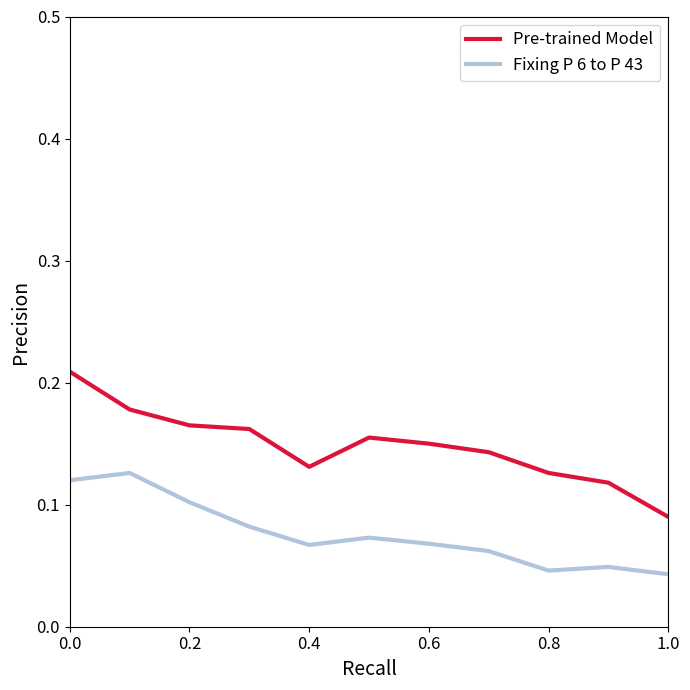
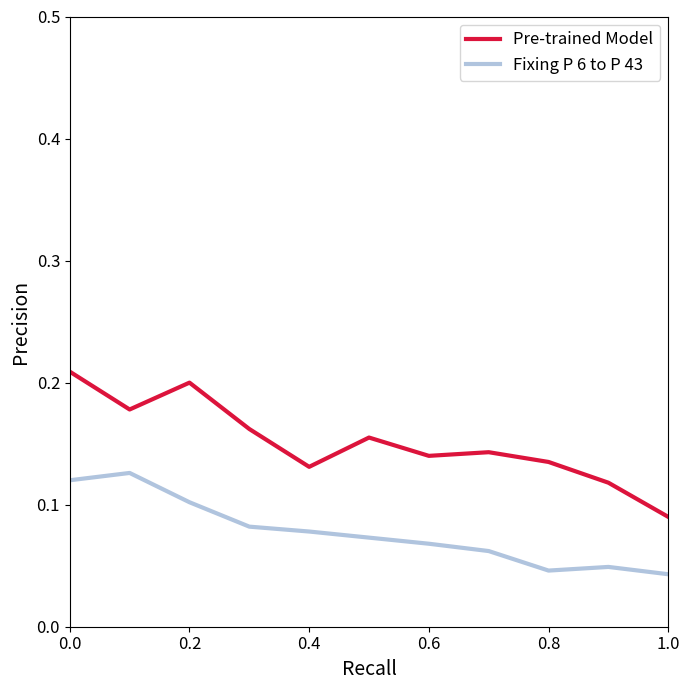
  {
    "Pre-trained Model": {
      "0.0": 0.209,
-     "0.2": 0.165,
+     "0.2": 0.200,
      "0.4": 0.131,
-     "0.6": 0.15,
-     "0.8": 0.126,
+     "0.6": 0.14,
+     "0.8": 0.135,
      "1.0": 0.090
    },
    "Fixing P 6 to P 43": {
      "0.0": 0.120,
      "0.2": 0.102,
-     "0.4": 0.067,
+     "0.4": 0.078,
      "0.6": 0.068,
      "0.8": 0.046,
      "1.0": 0.043
    }
  }
